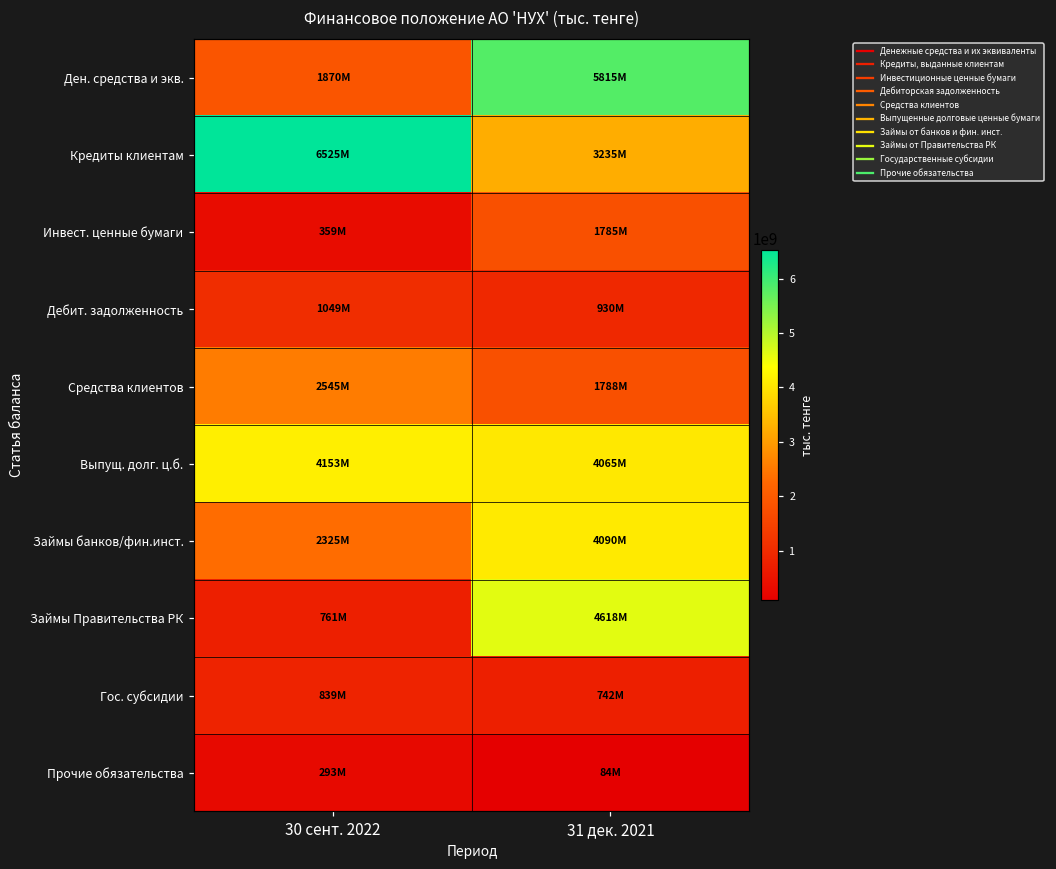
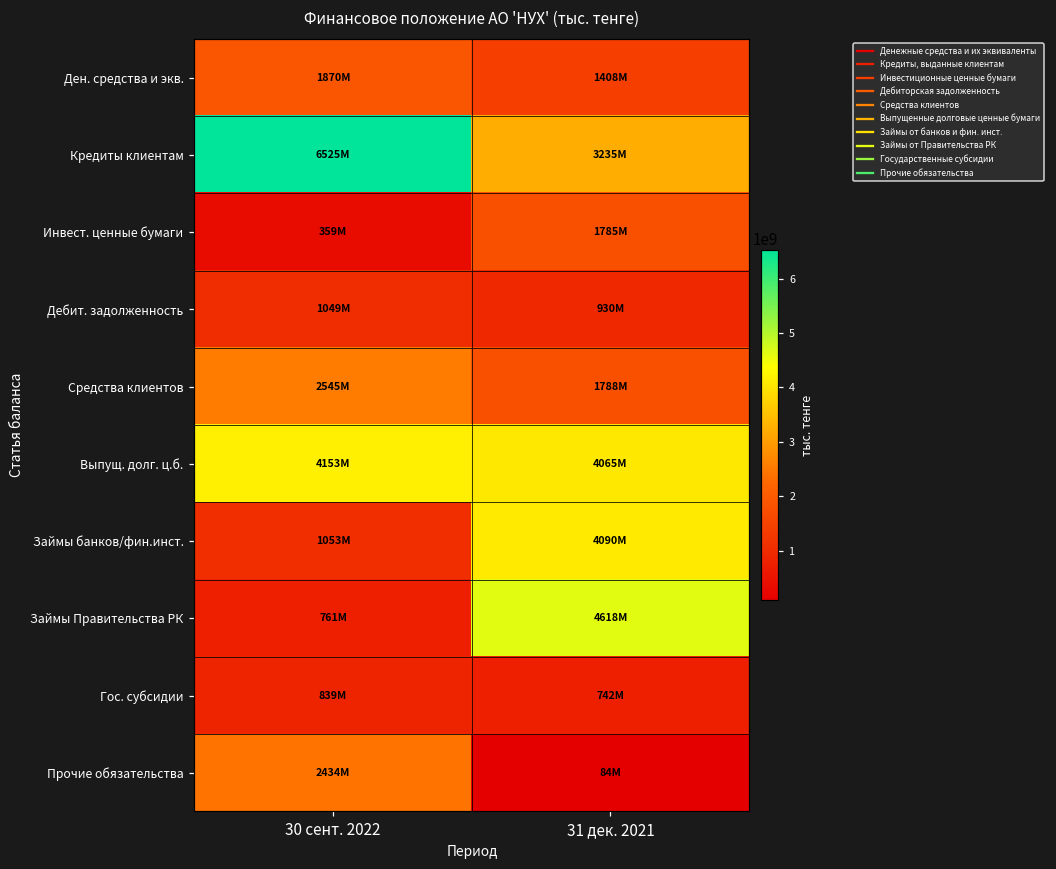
  {
    "Ден. средства и экв.": {
      "30 сент. 2022": "1870M",
-     "31 дек. 2021": "5815M"
+     "31 дек. 2021": "1408M"
    },
    "Кредиты клиентам": {
      "30 сент. 2022": "6525M",
      "31 дек. 2021": "3235M"
    },
    "Инвест. ценные бумаги": {
      "30 сент. 2022": "359M",
      "31 дек. 2021": "1785M"
    },
    "Дебит. задолженность": {
      "30 сент. 2022": "1049M",
      "31 дек. 2021": "930M"
    },
    "Средства клиентов": {
      "30 сент. 2022": "2545M",
      "31 дек. 2021": "1788M"
    },
    "Выпущ. долг. ц.б.": {
      "30 сент. 2022": "4153M",
      "31 дек. 2021": "4065M"
    },
    "Займы банков/фин.инст.": {
-     "30 сент. 2022": "2325M",
+     "30 сент. 2022": "1053M",
      "31 дек. 2021": "4090M"
    },
    "Займы Правительства РК": {
      "30 сент. 2022": "761M",
      "31 дек. 2021": "4618M"
    },
    "Гос. субсидии": {
      "30 сент. 2022": "839M",
      "31 дек. 2021": "742M"
    },
    "Прочие обязательства": {
-     "30 сент. 2022": "293M",
+     "30 сент. 2022": "2434M",
      "31 дек. 2021": "84M"
    }
  }
